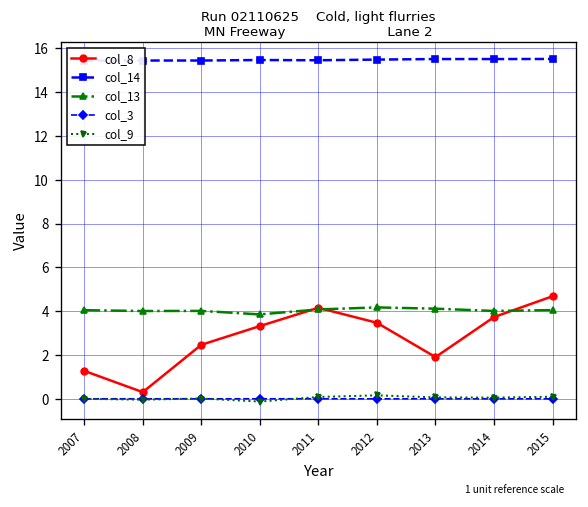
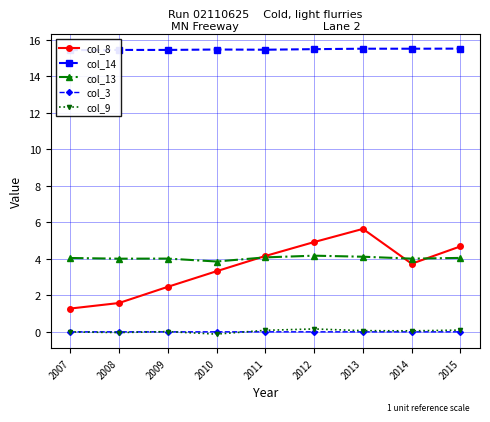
  {
    "col_8": {
      "2007": 1.3,
-     "2008": 0.3,
+     "2008": 1.6,
      "2009": 2.5,
      "2010": 3.3,
-     "2012": 3.5,
-     "2013": 1.9,
+     "2012": 4.9,
+     "2013": 5.6,
      "2014": 3.7,
      "2015": 4.7
    }
  }
